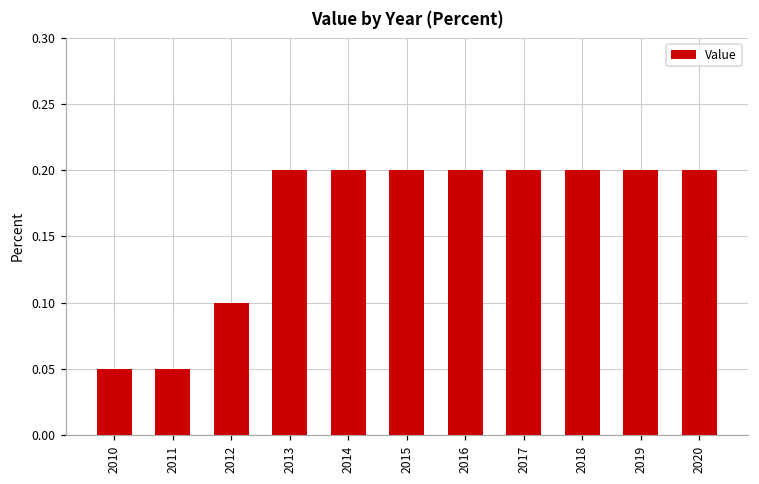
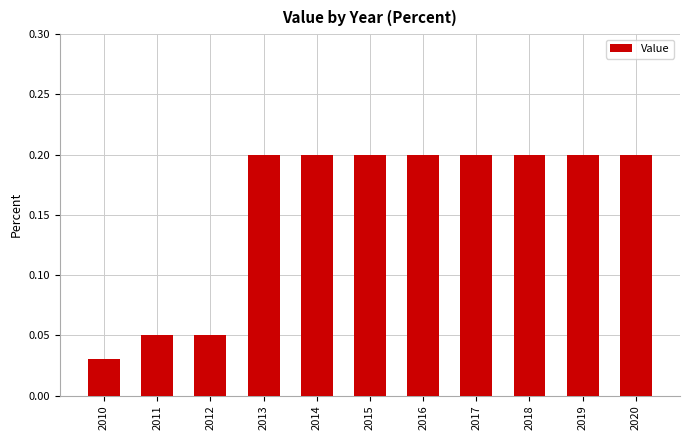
  {
-   "2010": 0.05,
+   "2010": 0.03,
    "2011": 0.05,
-   "2012": 0.10,
+   "2012": 0.05,
    "2013": 0.20,
    "2014": 0.20,
    "2015": 0.20,
    "2016": 0.20,
    "2017": 0.20,
    "2018": 0.20,
    "2019": 0.20,
    "2020": 0.20
  }
